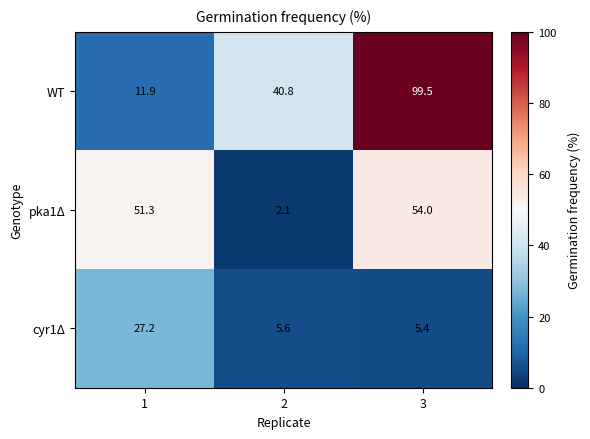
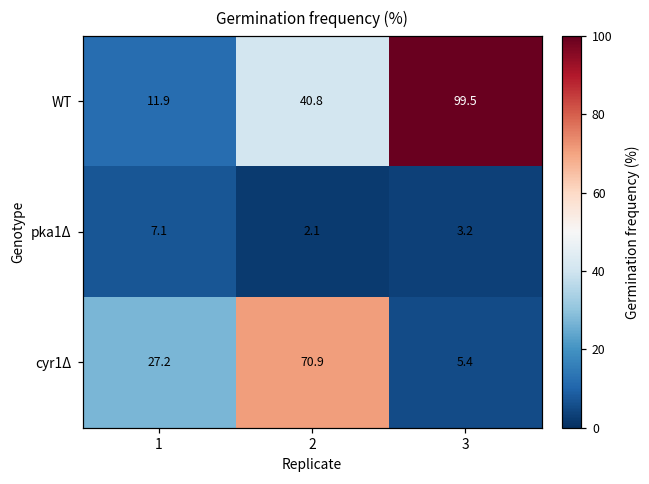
  {
    "WT": {
      "1": 11.9,
      "2": 40.8,
      "3": 99.5
    },
    "pka1Δ": {
-     "1": 51.3,
+     "1": 7.1,
      "2": 2.1,
-     "3": 54.0
+     "3": 3.2
    },
    "cyr1Δ": {
      "1": 27.2,
-     "2": 5.6,
+     "2": 70.9,
      "3": 5.4
    }
  }
